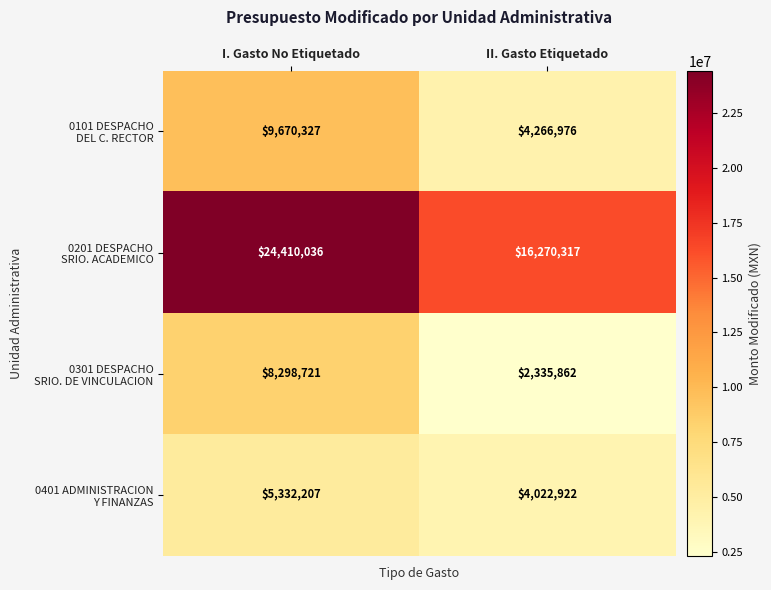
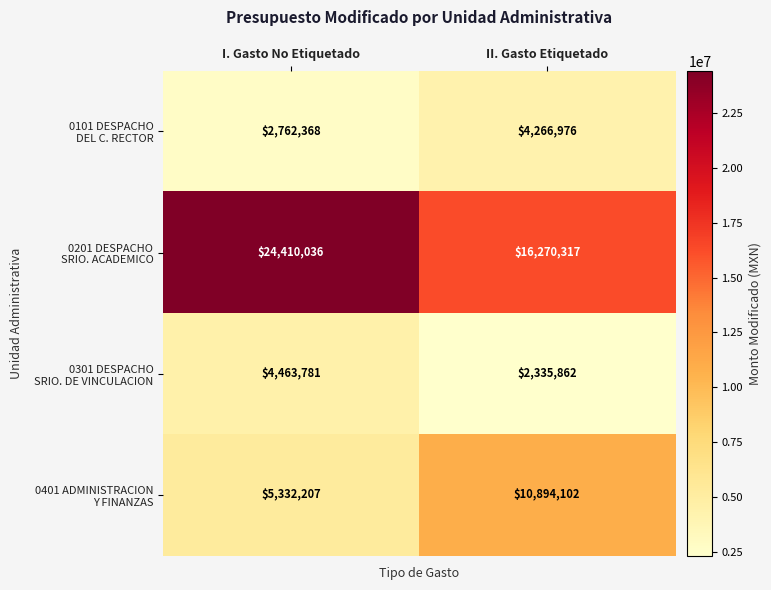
  {
    "0101 DESPACHO DEL C. RECTOR": {
-     "I. Gasto No Etiquetado": "$9,670,327",
+     "I. Gasto No Etiquetado": "$2,762,368",
      "II. Gasto Etiquetado": "$4,266,976"
    },
    "0201 DESPACHO SRIO. ACADEMICO": {
      "I. Gasto No Etiquetado": "$24,410,036",
      "II. Gasto Etiquetado": "$16,270,317"
    },
    "0301 DESPACHO SRIO. DE VINCULACION": {
-     "I. Gasto No Etiquetado": "$8,298,721",
+     "I. Gasto No Etiquetado": "$4,463,781",
      "II. Gasto Etiquetado": "$2,335,862"
    },
    "0401 ADMINISTRACION Y FINANZAS": {
      "I. Gasto No Etiquetado": "$5,332,207",
-     "II. Gasto Etiquetado": "$4,022,922"
+     "II. Gasto Etiquetado": "$10,894,102"
    }
  }
